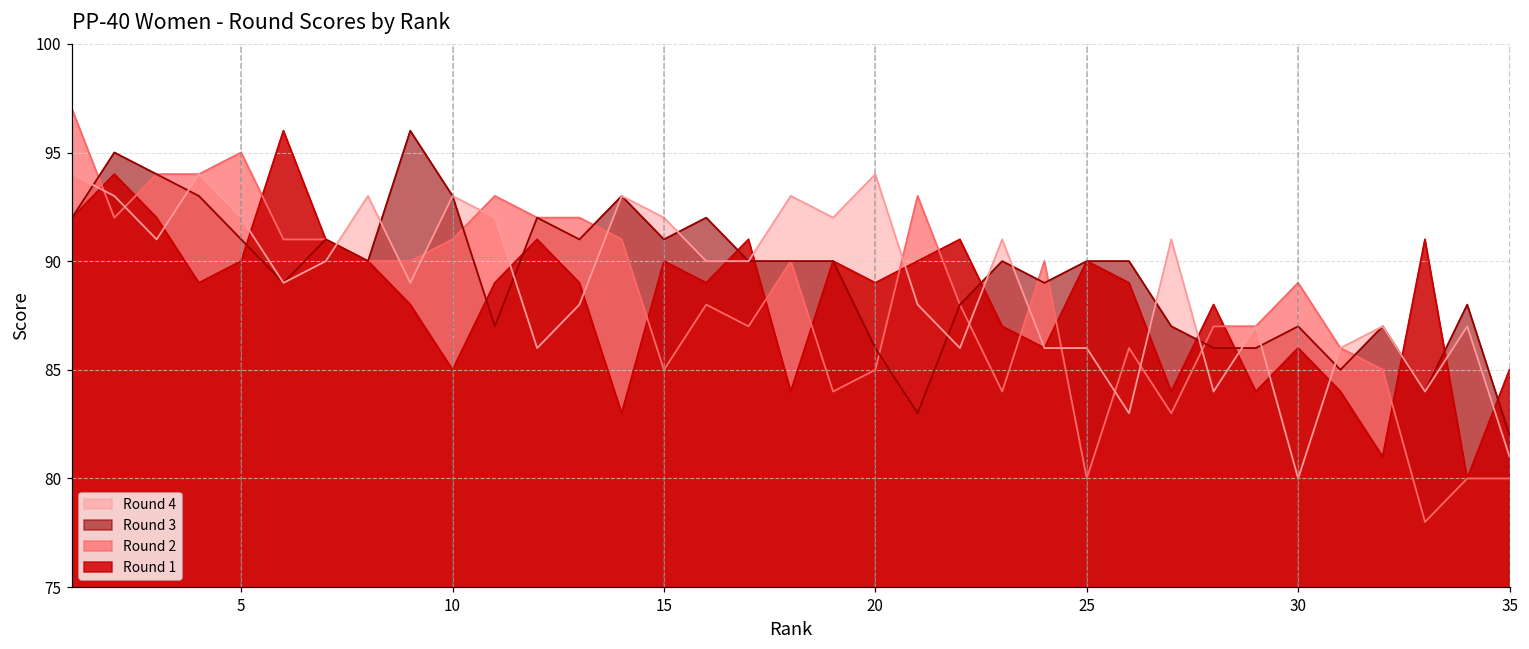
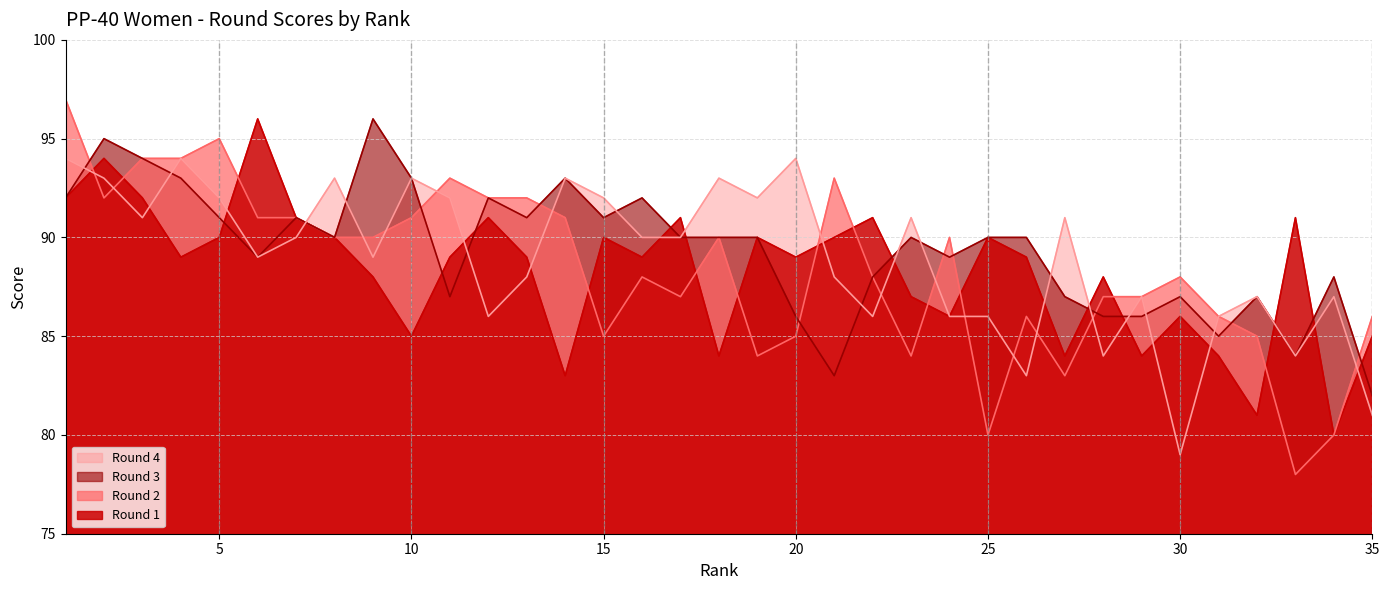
  {
    "Round 4": {
      "5": 92,
      "15": 92,
      "20": 94,
      "25": 86,
-     "30": 80,
+     "30": 79,
      "35": 81
    },
    "Round 2": {
      "5": 95,
      "10": 91,
      "15": 85,
      "20": 85,
      "25": 80,
-     "30": 89,
-     "35": 80
+     "30": 88,
+     "35": 86
    }
  }
